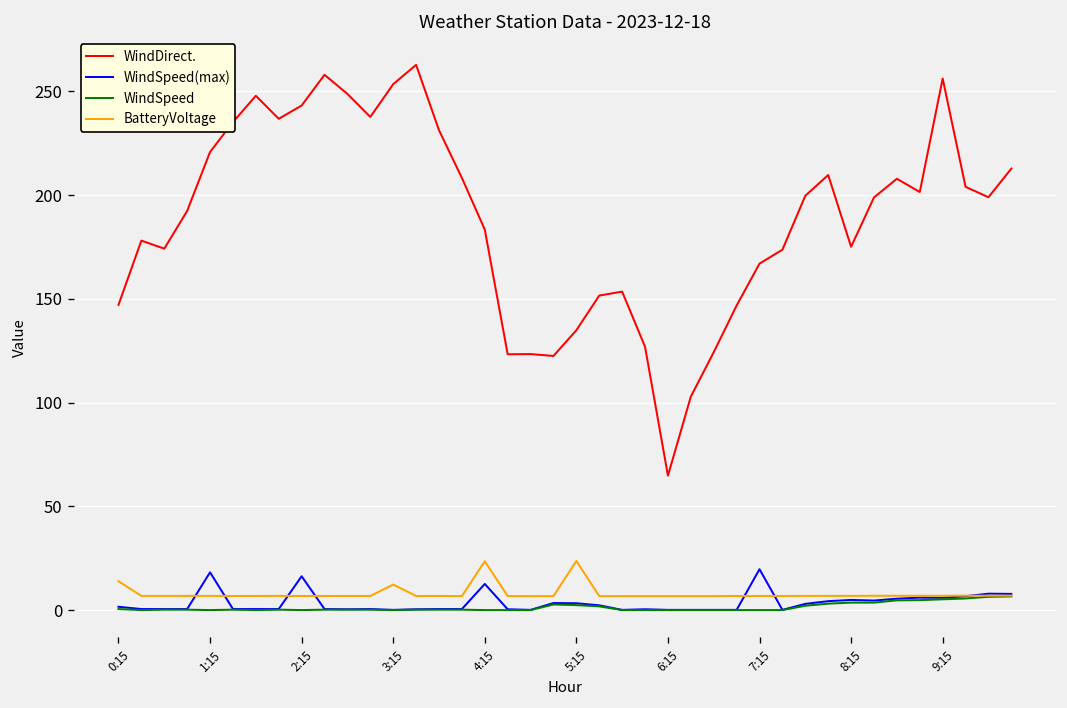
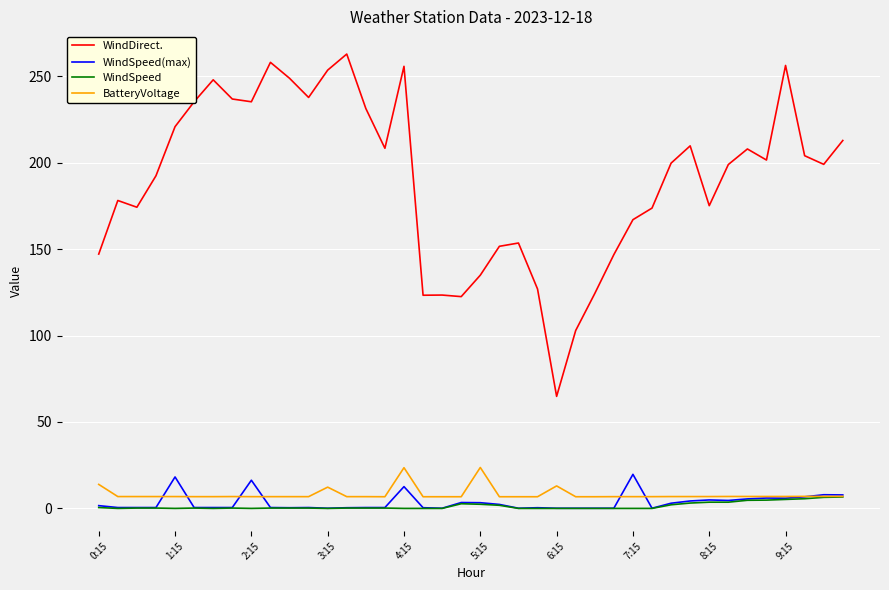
  {
    "WindDirect.": {
      "0:15": 147,
      "1:15": 221,
-     "2:15": 243,
+     "2:15": 235,
      "3:15": 254,
-     "4:15": 183,
+     "4:15": 256,
      "5:15": 135,
      "6:15": 65,
      "7:15": 167,
      "8:15": 175,
      "9:15": 256
    },
    "WindSpeed(max)": {
      "1:15": 18,
      "2:15": 16,
      "4:15": 13,
      "7:15": 20
    },
    "WindSpeed": {
      "1:15": 0,
      "2:15": 0,
      "4:15": 0,
      "7:15": 0
    },
    "BatteryVoltage": {
      "0:15": 14,
      "1:15": 7,
      "2:15": 7,
      "3:15": 12,
      "4:15": 24,
      "5:15": 24,
-     "6:15": 7,
+     "6:15": 13,
      "7:15": 7,
      "8:15": 7
    }
  }
